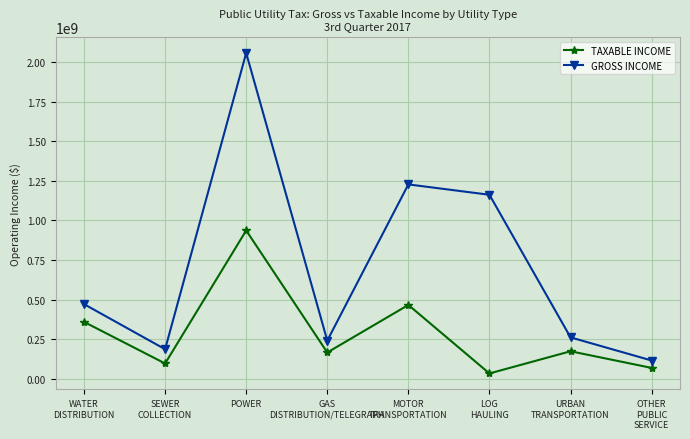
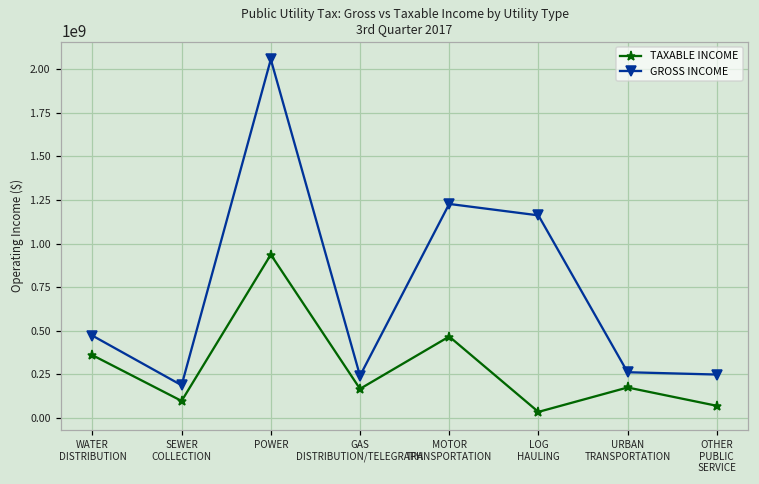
  {
    "TAXABLE INCOME": {
      "WATER DISTRIBUTION": 360000000,
      "SEWER COLLECTION": 100000000,
      "POWER": 940000000,
      "GAS DISTRIBUTION/TELEGRAPH": 170000000,
      "LOG HAULING": 30000000,
      "URBAN TRANSPORTATION": 170000000,
      "OTHER PUBLIC SERVICE": 70000000
    },
    "GROSS INCOME": {
      "WATER DISTRIBUTION": 470000000,
      "SEWER COLLECTION": 190000000,
      "POWER": 2060000000,
      "GAS DISTRIBUTION/TELEGRAPH": 240000000,
      "LOG HAULING": 1160000000,
      "URBAN TRANSPORTATION": 260000000,
-     "OTHER PUBLIC SERVICE": 120000000
+     "OTHER PUBLIC SERVICE": 250000000
    }
  }
